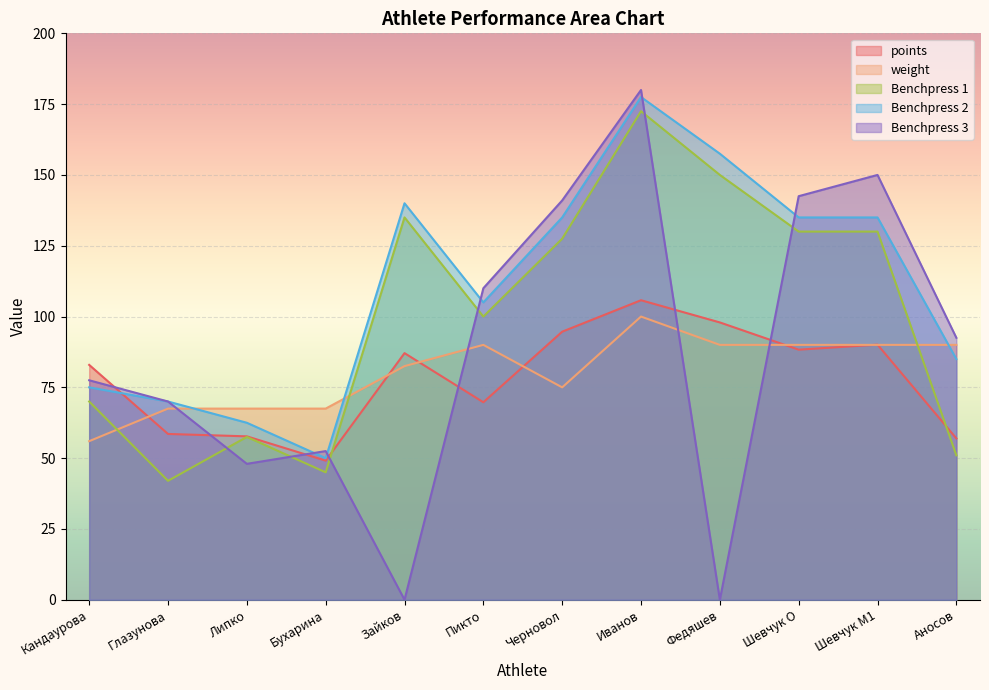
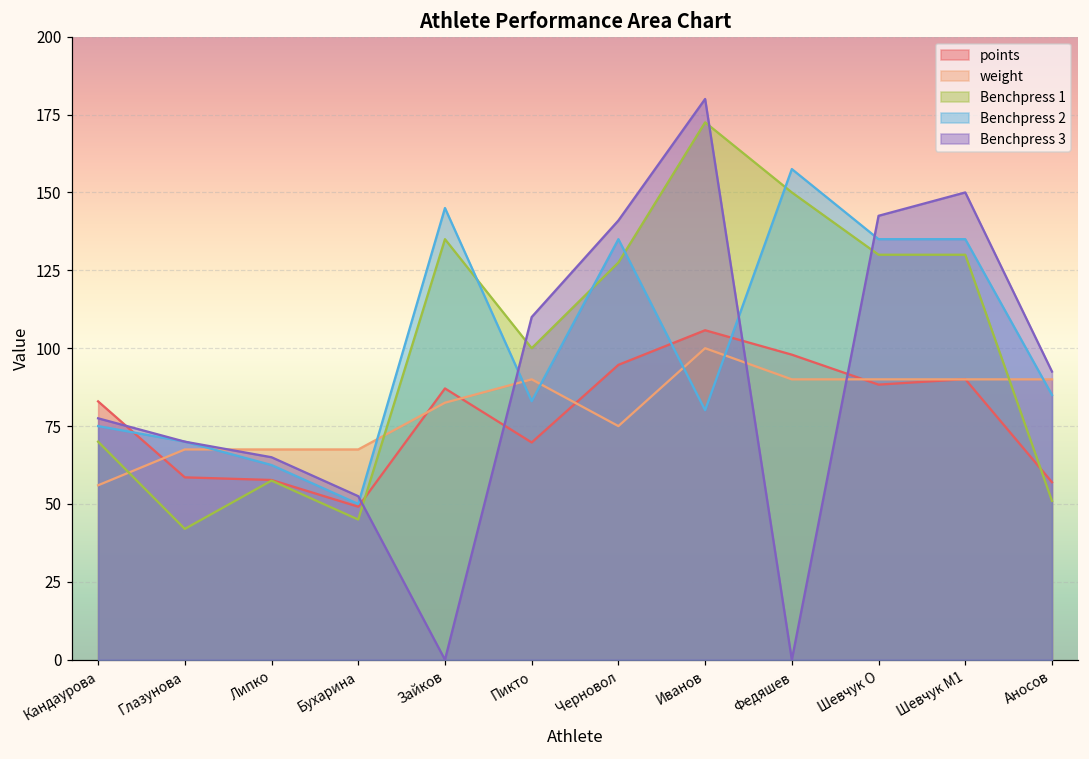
  {
    "Benchpress 1": {
      "Кандаурова": 70,
      "Глазунова": 42,
      "Бухарина": 45,
      "Зайков": 135,
      "Пикто": 100,
      "Черновол": 128,
      "Иванов": 173,
      "Федяшев": 150,
      "Шевчук O": 130,
      "Шевчук M1": 130,
      "Аносов": 51
    },
    "Benchpress 2": {
      "Кандаурова": 75,
      "Липко": 63,
-     "Зайков": 140,
-     "Пикто": 105,
+     "Зайков": 145,
+     "Пикто": 83,
      "Черновол": 135,
-     "Иванов": 178,
+     "Иванов": 80,
      "Федяшев": 158,
      "Шевчук O": 135,
      "Шевчук M1": 135,
      "Аносов": 85
    },
    "Benchpress 3": {
      "Кандаурова": 78,
-     "Липко": 48,
+     "Липко": 65,
      "Бухарина": 53,
      "Зайков": 0,
      "Пикто": 110,
      "Черновол": 141,
      "Иванов": 180,
      "Федяшев": 0,
      "Шевчук O": 143,
      "Шевчук M1": 150,
      "Аносов": 93
    }
  }
